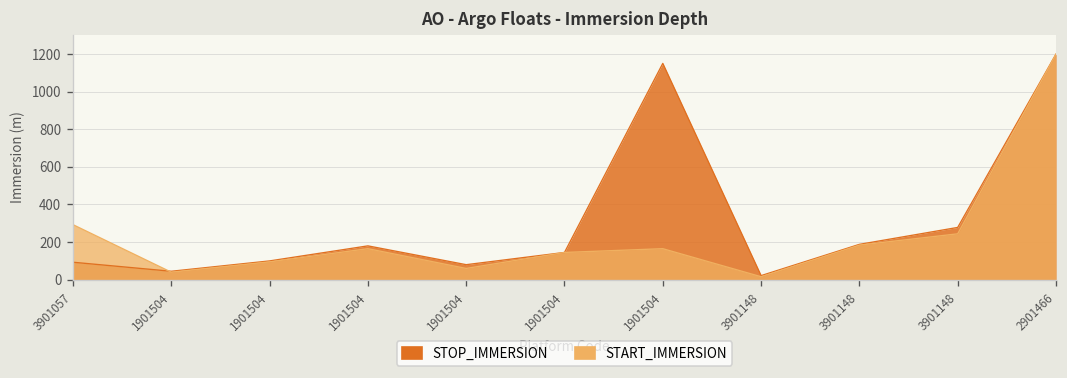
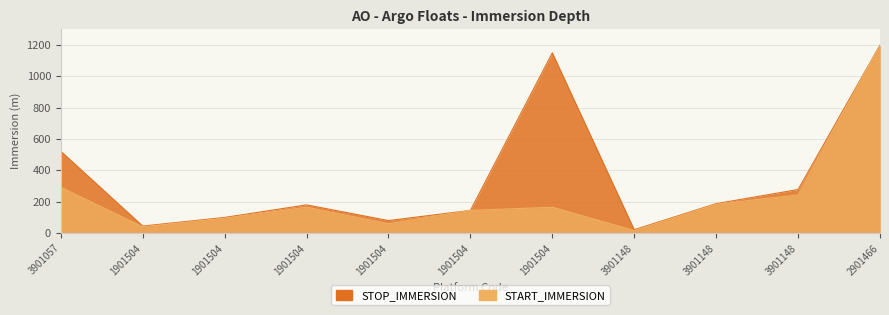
  {
    "STOP_IMMERSION": {
-     "3901057": 90
+     "3901057": 520
    },
    "START_IMMERSION": {
      "3901057": 290
    }
  }
